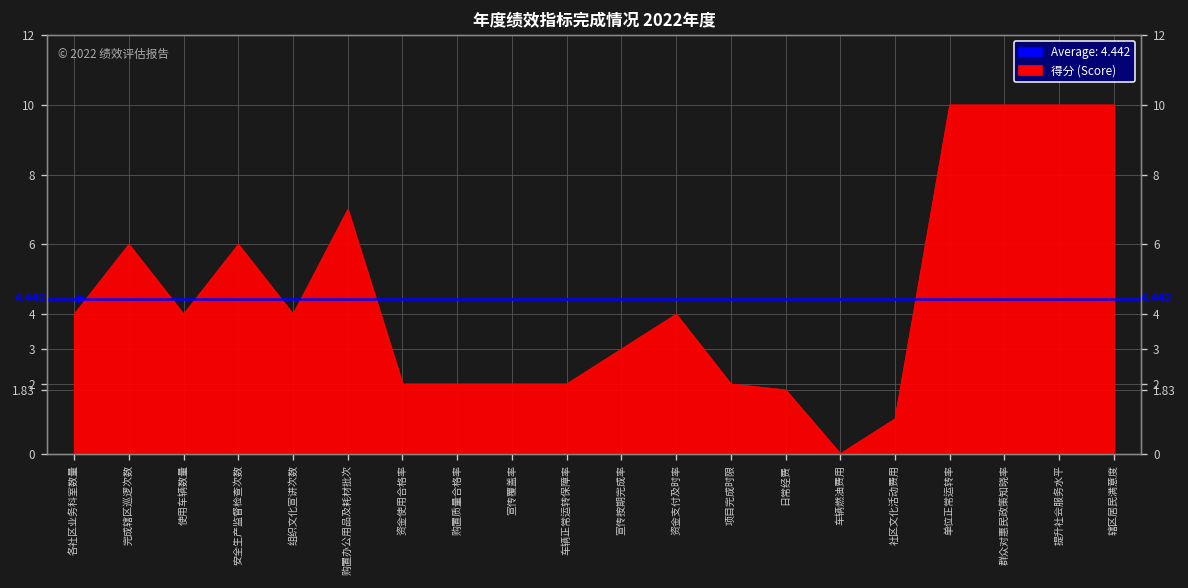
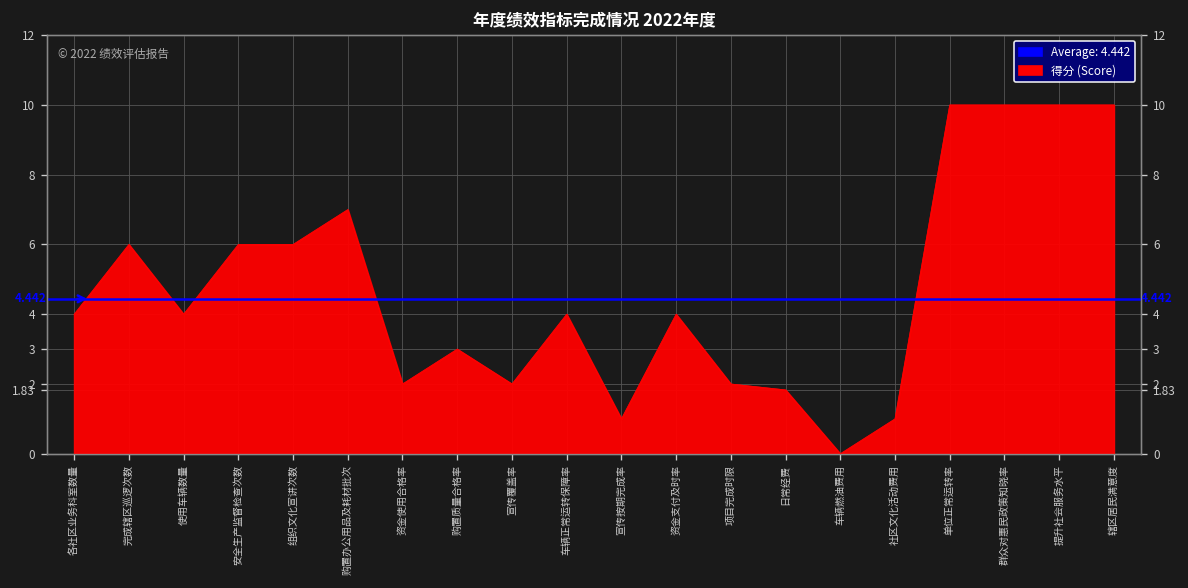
  {
    "完成辖区巡逻次数": 6,
    "使用车辆数量": 4,
    "安全生产监督检查次数": 6,
-   "组织文化宣讲次数": 4,
+   "组织文化宣讲次数": 6,
    "购置办公用品及耗材批次": 7,
    "资金使用合格率": 2,
-   "购置质量合格率": 2,
+   "购置质量合格率": 3,
    "宣传覆盖率": 2,
-   "车辆正常运转保障率": 2,
-   "宣传按期完成率": 3,
+   "车辆正常运转保障率": 4,
+   "宣传按期完成率": 1,
    "资金支付及时率": 4,
    "项目完成时限": 2,
    "日常经费": 1.8,
    "车辆燃油费用": 0,
    "社区文化活动费用": 1,
    "单位正常运转率": 10,
    "群众对惠民政策知晓率": 10,
    "提升社会服务水平": 10,
    "辖区居民满意度": 10
  }
